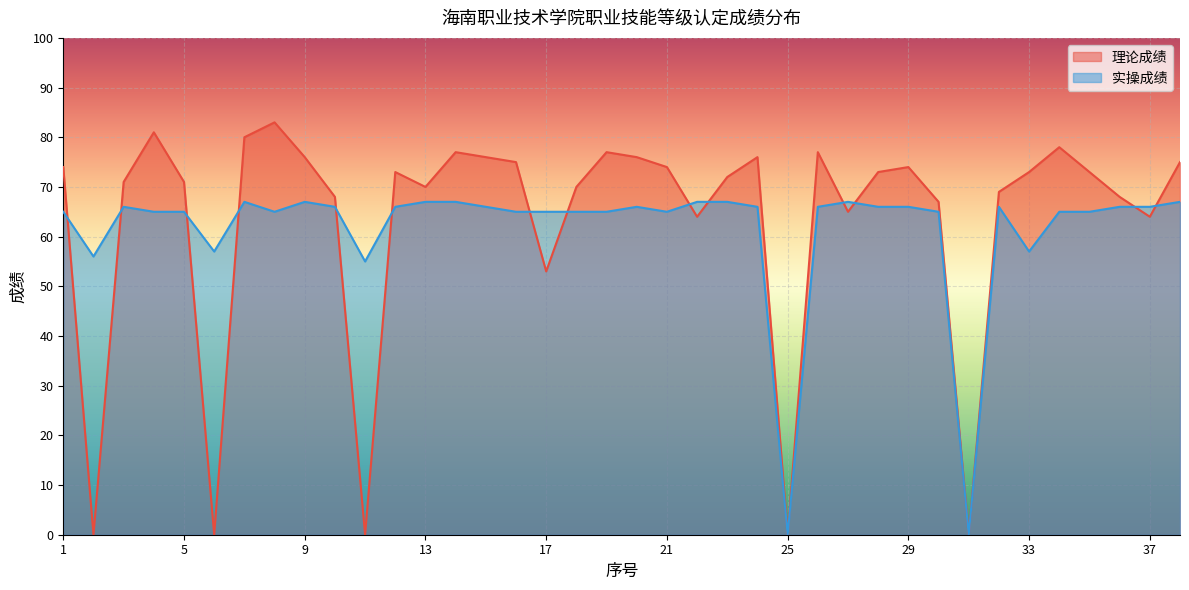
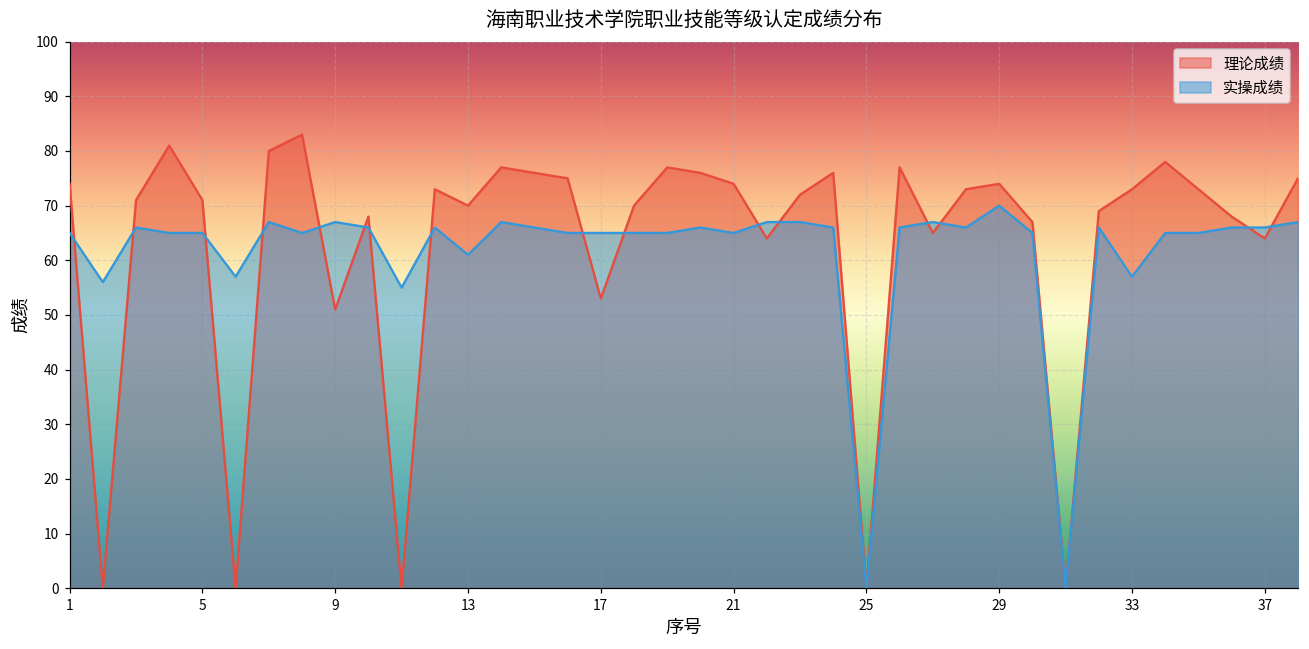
  {
    "理论成绩": {
      "1": 74,
      "5": 71,
-     "9": 76,
+     "9": 51,
      "13": 70,
      "17": 53,
      "21": 74,
      "29": 74,
      "33": 73,
      "37": 64
    },
    "实操成绩": {
      "1": 65,
      "5": 65,
      "9": 67,
-     "13": 67,
+     "13": 61,
      "17": 65,
      "21": 65,
-     "29": 66,
+     "29": 70,
      "33": 57,
      "37": 66
    }
  }
